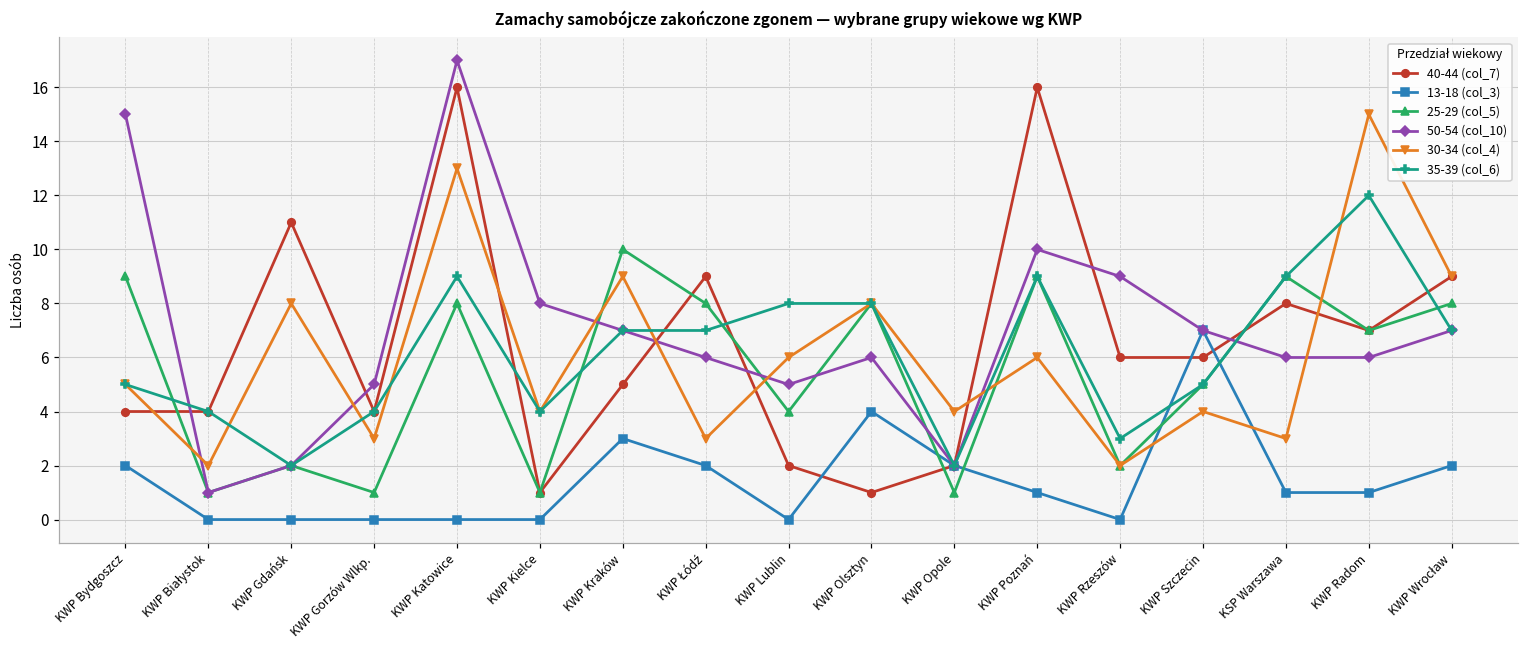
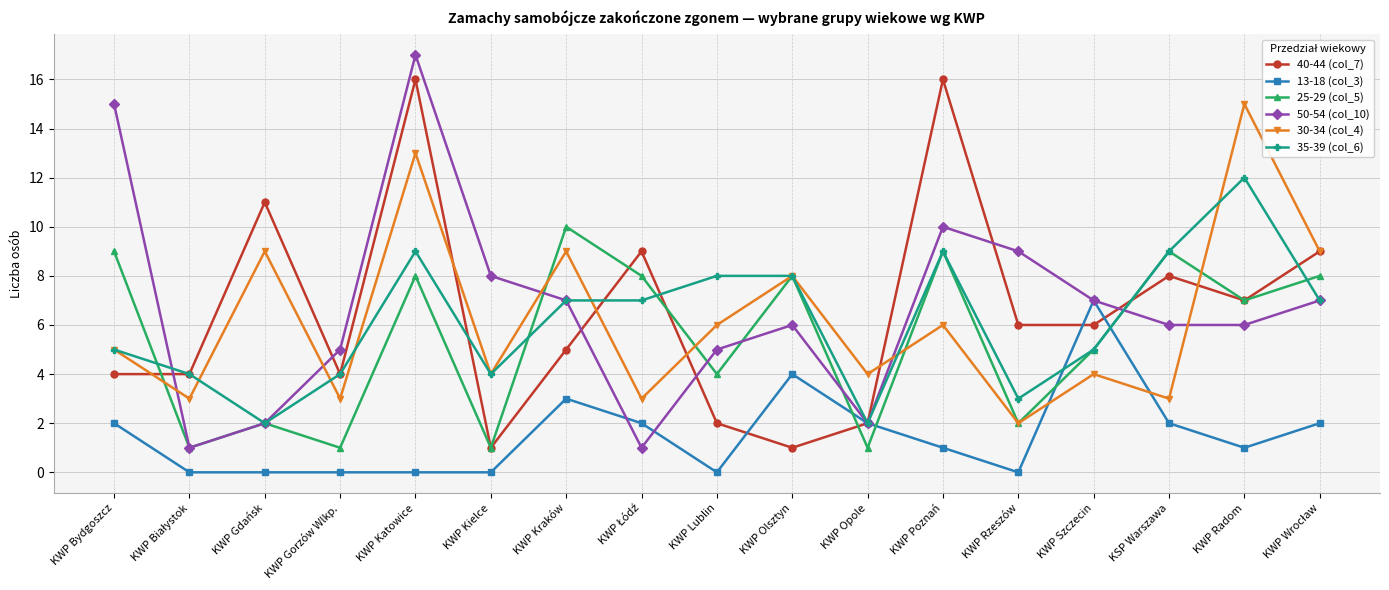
  {
    "40-44 (col_7)": {
      "KWP Bydgoszcz": 4,
      "KWP Gdańsk": 11,
      "KWP Katowice": 16,
      "KWP Kraków": 5,
      "KWP Łódź": 9,
      "KWP Lublin": 2,
      "KWP Olsztyn": 1,
      "KWP Poznań": 16,
      "KWP Rzeszów": 6,
      "KWP Szczecin": 6,
      "KSP Warszawa": 8
    },
    "13-18 (col_3)": {
      "KWP Bydgoszcz": 2,
      "KWP Białystok": 0,
      "KWP Gdańsk": 0,
      "KWP Gorzów Wlkp.": 0,
      "KWP Katowice": 0,
      "KWP Kielce": 0,
      "KWP Kraków": 3,
      "KWP Łódź": 2,
      "KWP Lublin": 0,
      "KWP Olsztyn": 4,
      "KWP Poznań": 1,
      "KWP Rzeszów": 0,
-     "KSP Warszawa": 1,
+     "KSP Warszawa": 2,
      "KWP Radom": 1,
      "KWP Wrocław": 2
    },
    "50-54 (col_10)": {
      "KWP Bydgoszcz": 15,
      "KWP Gorzów Wlkp.": 5,
      "KWP Katowice": 17,
      "KWP Kielce": 8,
-     "KWP Łódź": 6,
+     "KWP Łódź": 1,
      "KWP Lublin": 5,
      "KWP Olsztyn": 6,
      "KWP Poznań": 10,
      "KWP Rzeszów": 9,
      "KSP Warszawa": 6,
      "KWP Radom": 6
    },
    "30-34 (col_4)": {
-     "KWP Białystok": 2,
-     "KWP Gdańsk": 8,
+     "KWP Białystok": 3,
+     "KWP Gdańsk": 9,
      "KWP Gorzów Wlkp.": 3,
      "KWP Katowice": 13,
      "KWP Kraków": 9,
      "KWP Łódź": 3,
      "KWP Lublin": 6,
      "KWP Opole": 4,
      "KWP Poznań": 6,
      "KWP Szczecin": 4,
      "KSP Warszawa": 3,
      "KWP Radom": 15
    }
  }
